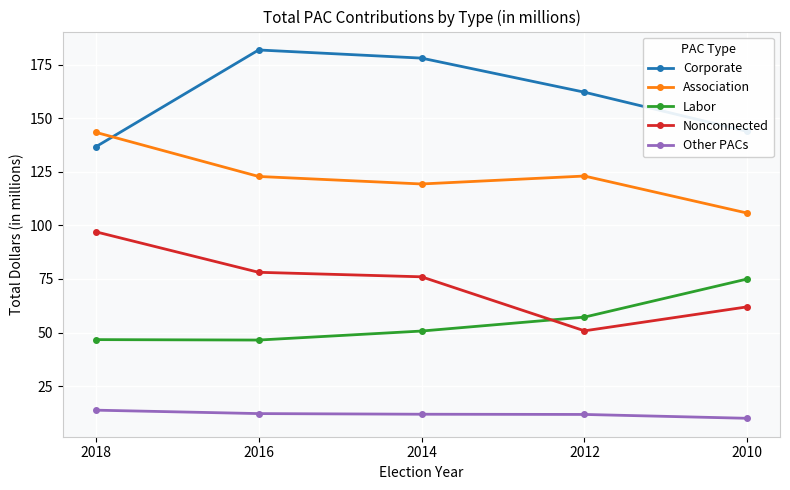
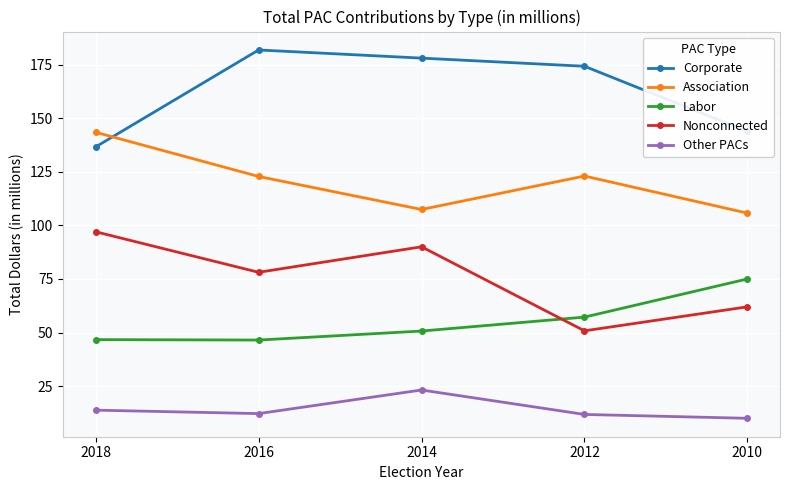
  {
    "Corporate": {
      "2018": 137,
      "2016": 182,
      "2014": 178,
-     "2012": 162
+     "2012": 174
    },
    "Association": {
      "2018": 143,
      "2016": 123,
-     "2014": 119,
+     "2014": 107,
      "2012": 123,
      "2010": 106
    },
    "Labor": {
      "2018": 47,
      "2016": 47,
      "2014": 51,
      "2012": 57,
      "2010": 75
    },
    "Nonconnected": {
      "2018": 97,
      "2016": 78,
-     "2014": 76,
+     "2014": 90,
      "2012": 51,
      "2010": 62
    },
    "Other PACs": {
      "2018": 14,
      "2016": 12,
-     "2014": 12,
+     "2014": 23,
      "2012": 12,
      "2010": 10
    }
  }
